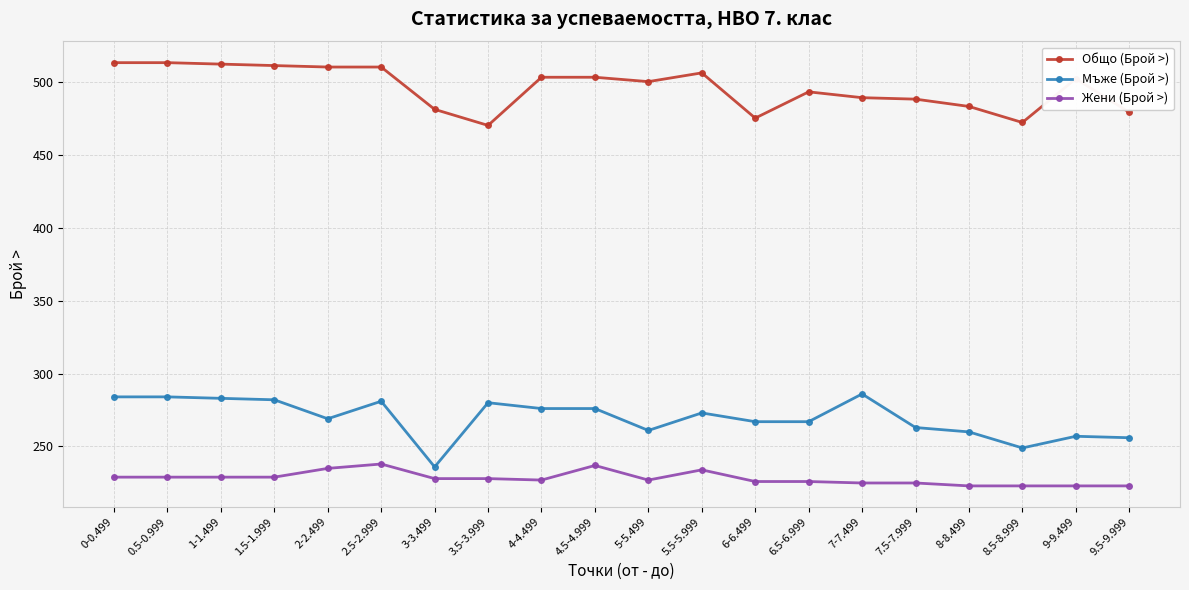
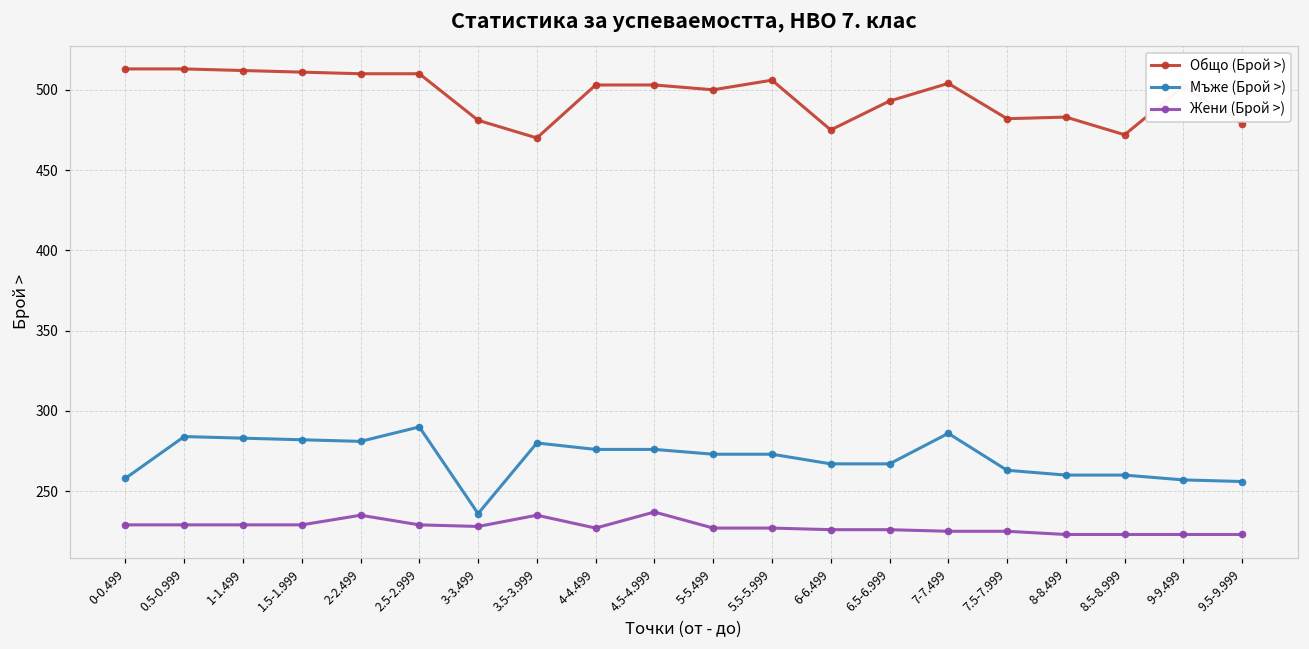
  {
    "Общо (Брой >)": {
      "0-0.499": 513,
      "0.5-0.999": 513,
      "1-1.499": 512,
      "1.5-1.999": 511,
      "2-2.499": 510,
      "2.5-2.999": 510,
      "3-3.499": 481,
      "3.5-3.999": 470,
      "4-4.499": 503,
      "4.5-4.999": 503,
      "5-5.499": 500,
      "5.5-5.999": 506,
      "6-6.499": 475,
      "6.5-6.999": 493,
-     "7-7.499": 489,
-     "7.5-7.999": 488,
+     "7-7.499": 504,
+     "7.5-7.999": 482,
      "8-8.499": 483,
      "8.5-8.999": 472,
      "9.5-9.999": 479
    },
    "Мъже (Брой >)": {
-     "0-0.499": 284,
+     "0-0.499": 258,
      "0.5-0.999": 284,
      "1-1.499": 283,
      "1.5-1.999": 282,
-     "2-2.499": 269,
-     "2.5-2.999": 281,
+     "2-2.499": 281,
+     "2.5-2.999": 290,
      "3-3.499": 236,
      "3.5-3.999": 280,
      "4-4.499": 276,
      "4.5-4.999": 276,
-     "5-5.499": 261,
+     "5-5.499": 273,
      "5.5-5.999": 273,
      "6-6.499": 267,
      "6.5-6.999": 267,
      "7-7.499": 286,
      "7.5-7.999": 263,
      "8-8.499": 260,
-     "8.5-8.999": 249,
+     "8.5-8.999": 260,
      "9-9.499": 257,
      "9.5-9.999": 256
    },
    "Жени (Брой >)": {
      "0-0.499": 229,
      "0.5-0.999": 229,
      "1-1.499": 229,
      "1.5-1.999": 229,
      "2-2.499": 235,
-     "2.5-2.999": 238,
+     "2.5-2.999": 229,
      "3-3.499": 228,
-     "3.5-3.999": 228,
+     "3.5-3.999": 235,
      "4-4.499": 227,
      "4.5-4.999": 237,
      "5-5.499": 227,
-     "5.5-5.999": 234,
+     "5.5-5.999": 227,
      "6-6.499": 226,
      "6.5-6.999": 226,
      "7-7.499": 225,
      "7.5-7.999": 225,
      "8-8.499": 223,
      "8.5-8.999": 223,
      "9-9.499": 223,
      "9.5-9.999": 223
    }
  }
